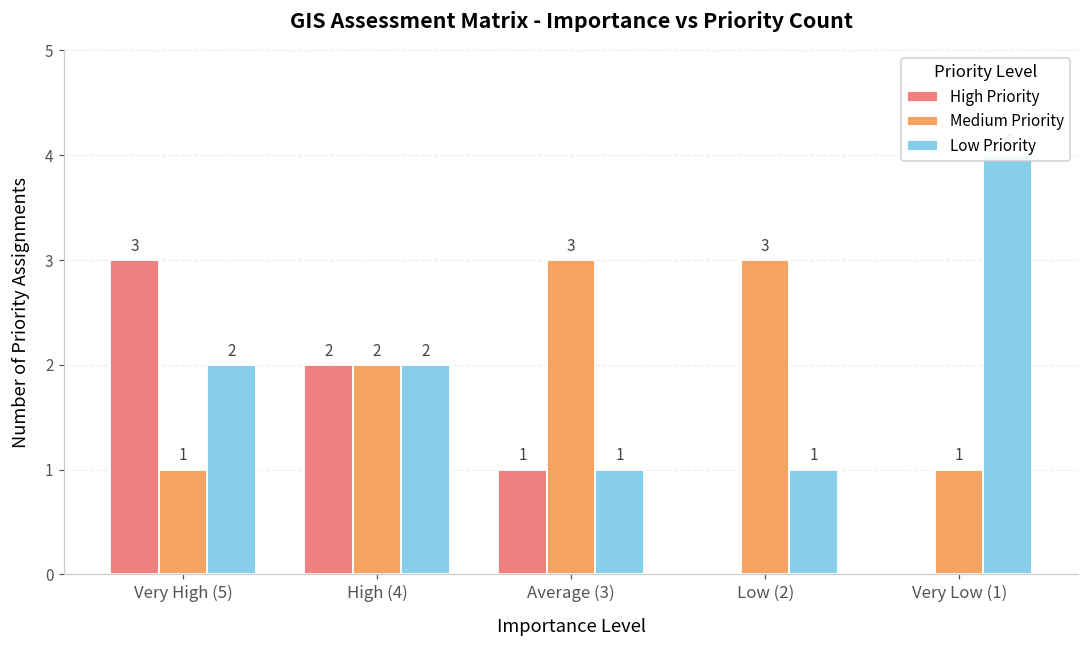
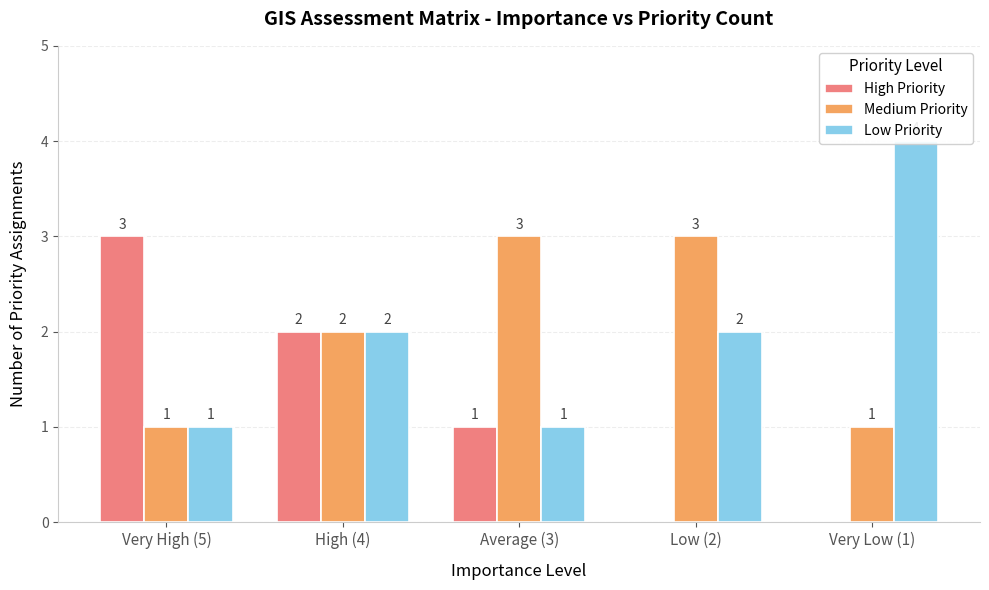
  {
    "Low Priority": {
-     "Very High (5)": 2,
+     "Very High (5)": 1,
      "High (4)": 2,
      "Average (3)": 1,
-     "Low (2)": 1
+     "Low (2)": 2
    }
  }
